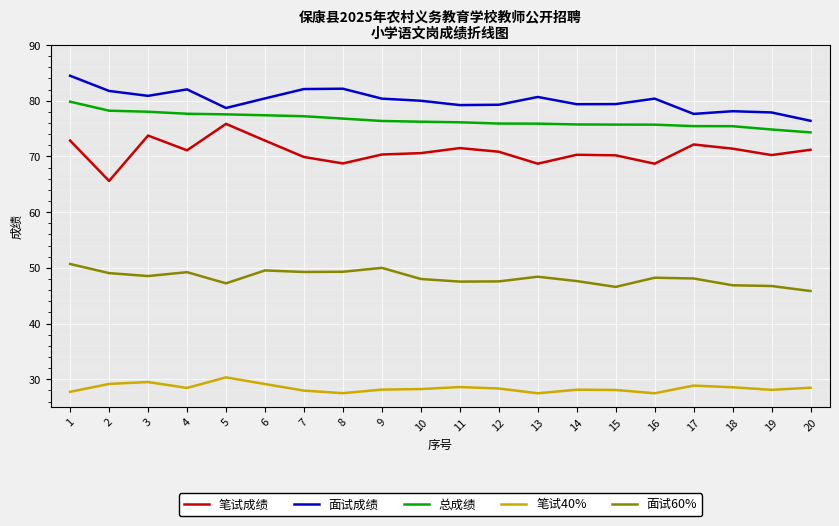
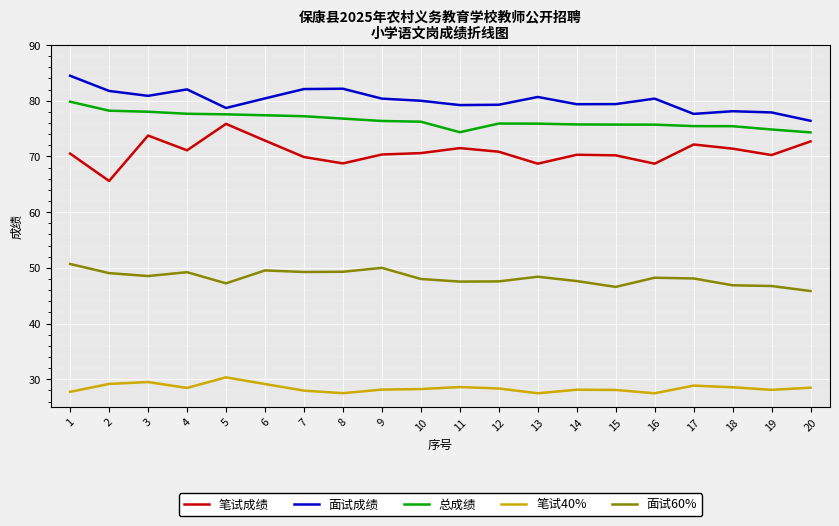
  {
    "笔试成绩": {
-     "1": 73,
+     "1": 71,
      "2": 66,
      "3": 74,
      "4": 71,
      "5": 76,
      "6": 73,
      "7": 70,
      "8": 69,
      "9": 70,
      "10": 71,
      "11": 72,
      "12": 71,
      "13": 69,
      "14": 70,
      "15": 70,
      "16": 69,
      "17": 72,
      "18": 71,
      "19": 70,
-     "20": 71
+     "20": 73
    },
    "面试成绩": {
      "1": 84,
      "2": 82,
      "3": 81,
      "4": 82,
      "5": 79,
      "6": 80,
      "7": 82,
      "8": 82,
      "9": 80,
      "10": 80,
      "11": 79,
      "12": 79,
      "13": 81,
      "14": 79,
      "15": 79,
      "16": 80,
      "17": 78,
      "18": 78,
      "19": 78,
      "20": 76
    },
    "总成绩": {
      "1": 80,
      "2": 78,
      "3": 78,
      "4": 78,
      "5": 78,
      "6": 77,
      "7": 77,
      "8": 77,
      "9": 76,
      "10": 76,
-     "11": 76,
+     "11": 74,
      "12": 76,
      "13": 76,
      "14": 76,
      "15": 76,
      "16": 76,
      "17": 75,
      "18": 75,
      "19": 75,
      "20": 74
    },
    "笔试40%": {
      "1": 28,
      "2": 29,
      "3": 30,
      "4": 28,
      "5": 30,
      "6": 29,
      "7": 28,
      "8": 28,
      "9": 28,
      "10": 28,
      "11": 29,
      "12": 28,
      "13": 27,
      "14": 28,
      "15": 28,
      "16": 27,
      "17": 29,
      "18": 29,
      "19": 28,
      "20": 28
    },
    "面试60%": {
      "1": 51,
      "2": 49,
      "3": 49,
      "4": 49,
      "5": 47,
      "6": 50,
      "7": 49,
      "8": 49,
      "9": 50,
      "10": 48,
      "11": 48,
      "12": 48,
      "13": 48,
      "14": 48,
      "15": 47,
      "16": 48,
      "17": 48,
      "18": 47,
      "19": 47,
      "20": 46
    }
  }
